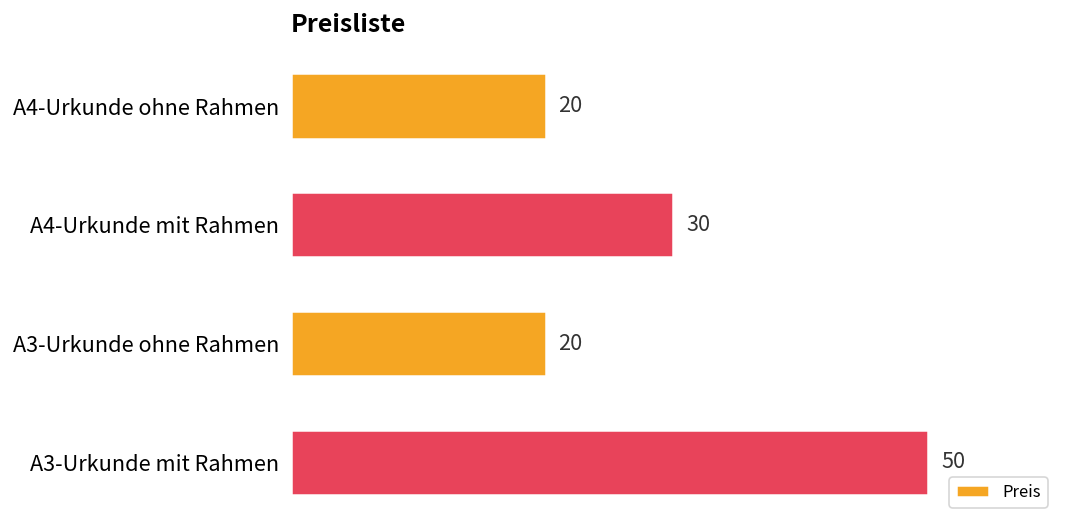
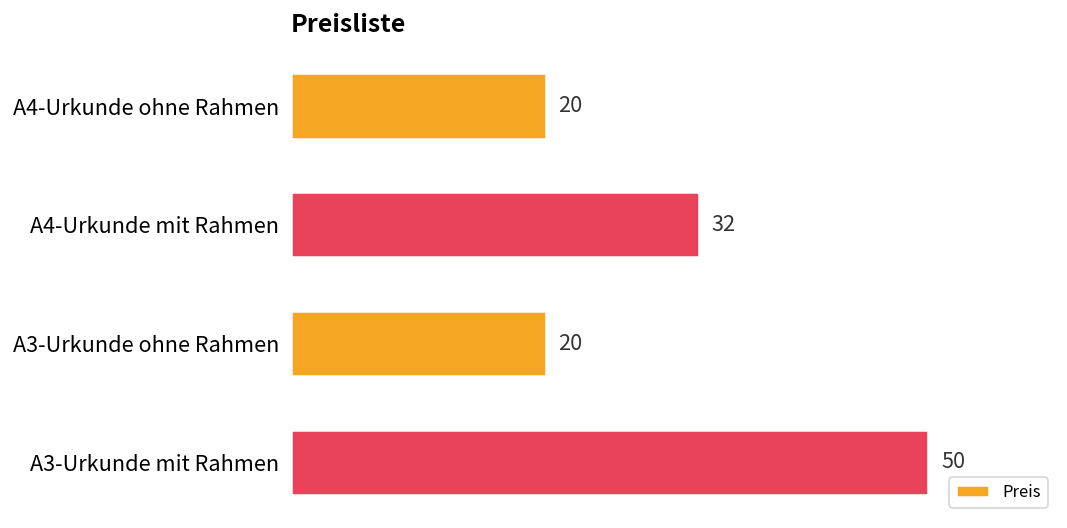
  {
    "A4-Urkunde ohne Rahmen": 20,
-   "A4-Urkunde mit Rahmen": 30,
+   "A4-Urkunde mit Rahmen": 32,
    "A3-Urkunde ohne Rahmen": 20,
    "A3-Urkunde mit Rahmen": 50
  }
